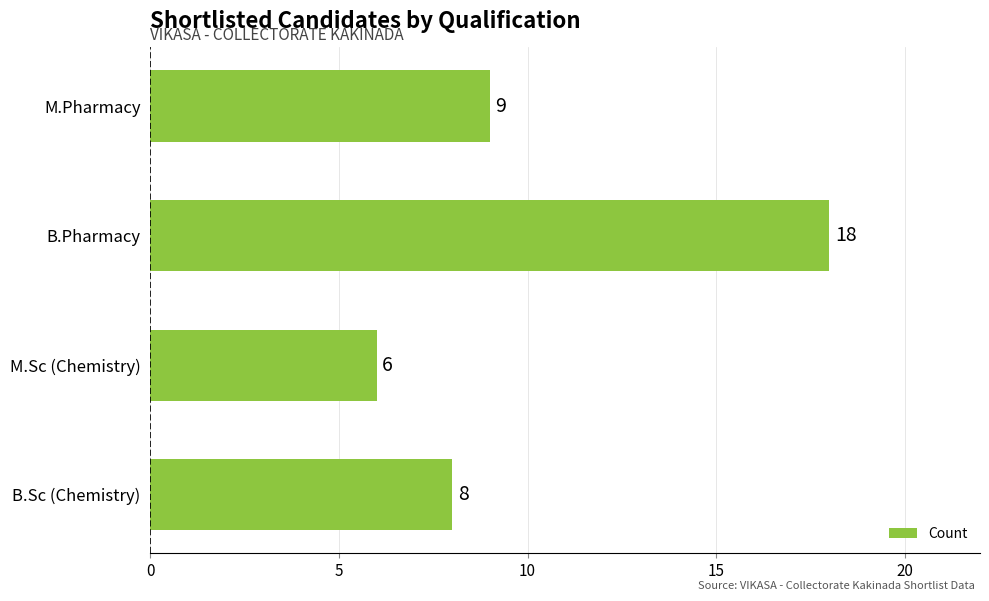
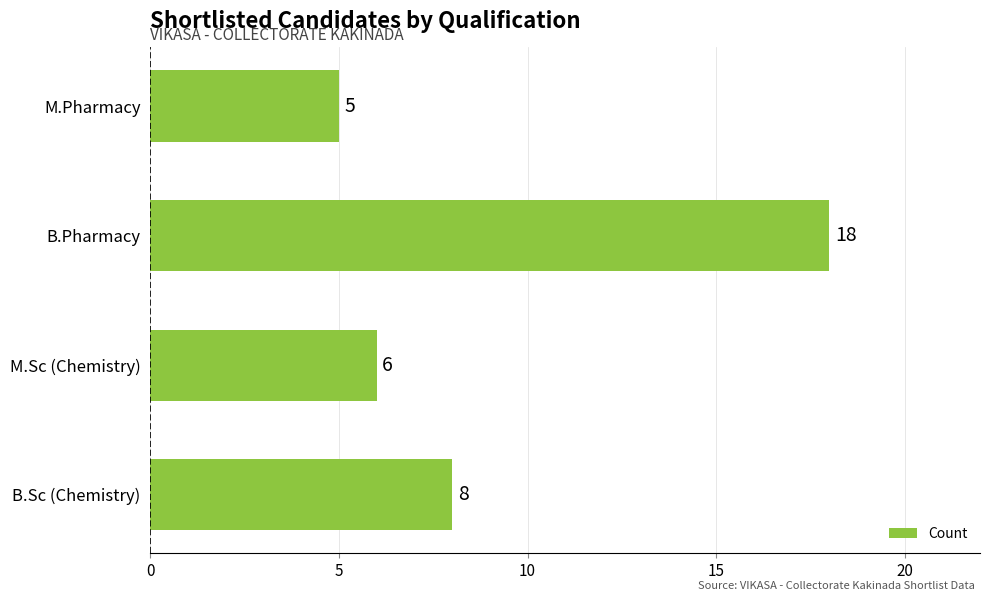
  {
-   "M.Pharmacy": 9,
+   "M.Pharmacy": 5,
    "B.Pharmacy": 18,
    "M.Sc (Chemistry)": 6,
    "B.Sc (Chemistry)": 8
  }
